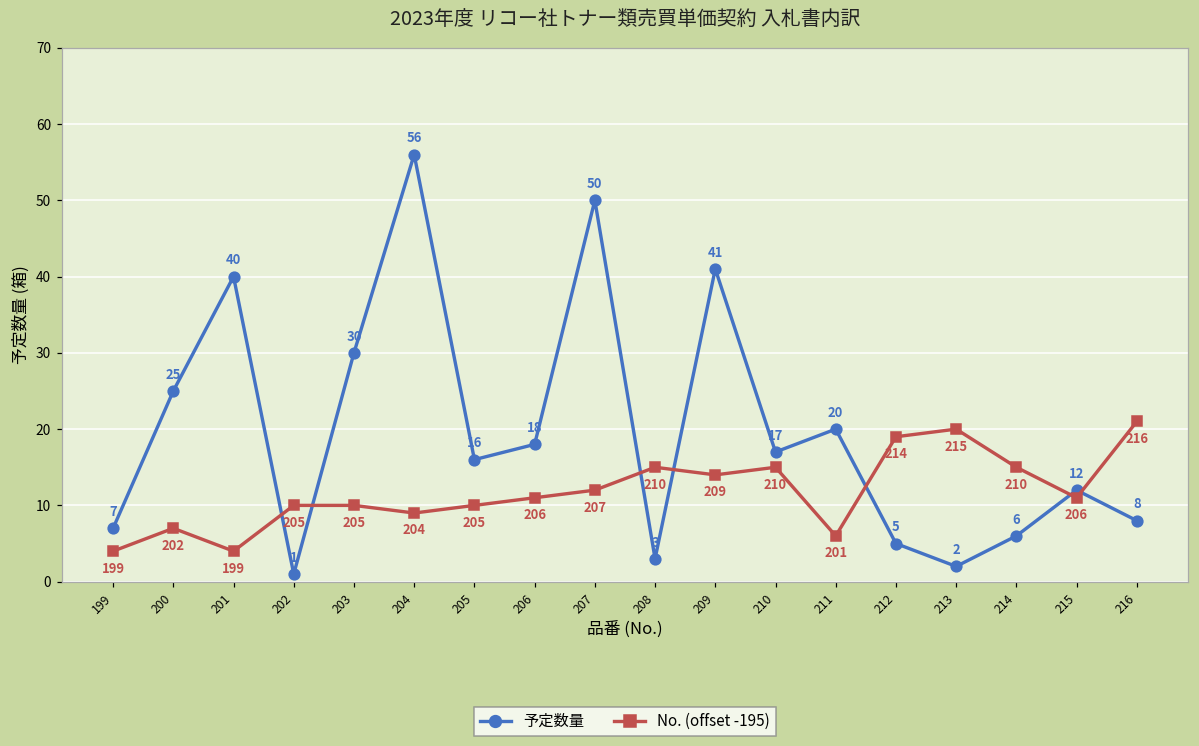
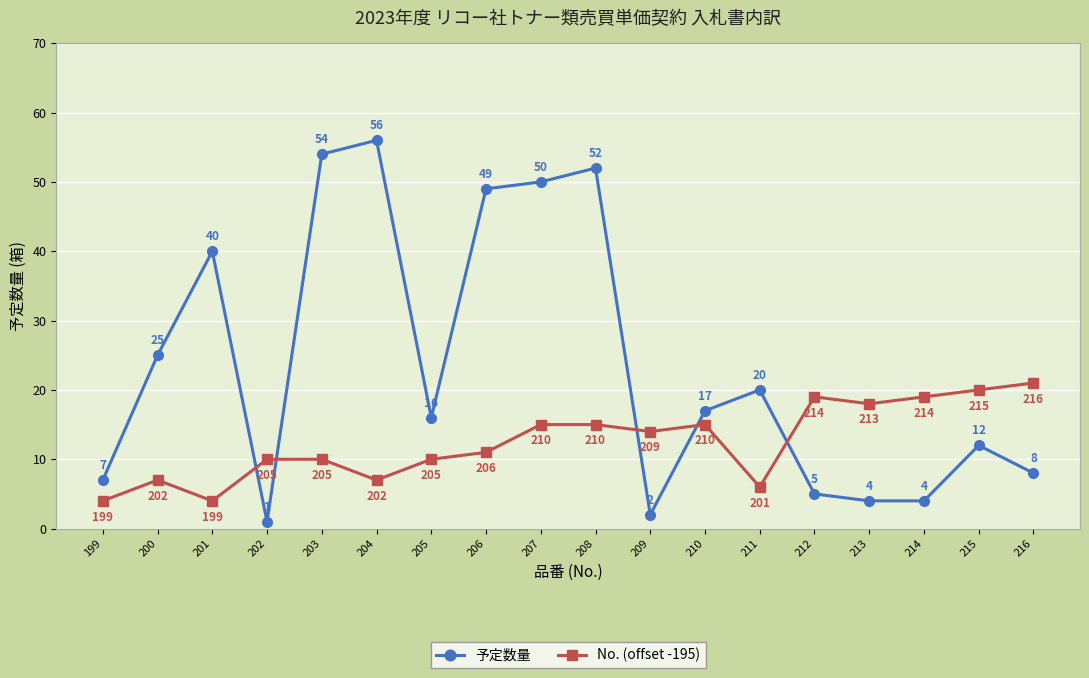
  {
    "予定数量": {
      "199": 7,
      "200": 25,
      "201": 40,
-     "203": 30,
+     "203": 54,
      "204": 56,
      "205": 16,
-     "206": 18,
+     "206": 49,
      "207": 50,
-     "208": 3,
-     "209": 41,
+     "208": 52,
+     "209": 2,
      "210": 17,
      "211": 20,
      "212": 5,
-     "213": 2,
-     "214": 6,
+     "213": 4,
+     "214": 4,
      "215": 12,
      "216": 8
    },
    "No. (offset -195)": {
-     "204": 204,
-     "207": 207,
-     "213": 215,
-     "214": 210,
-     "215": 206
+     "204": 202,
+     "207": 210,
+     "213": 213,
+     "214": 214,
+     "215": 215
    }
  }
